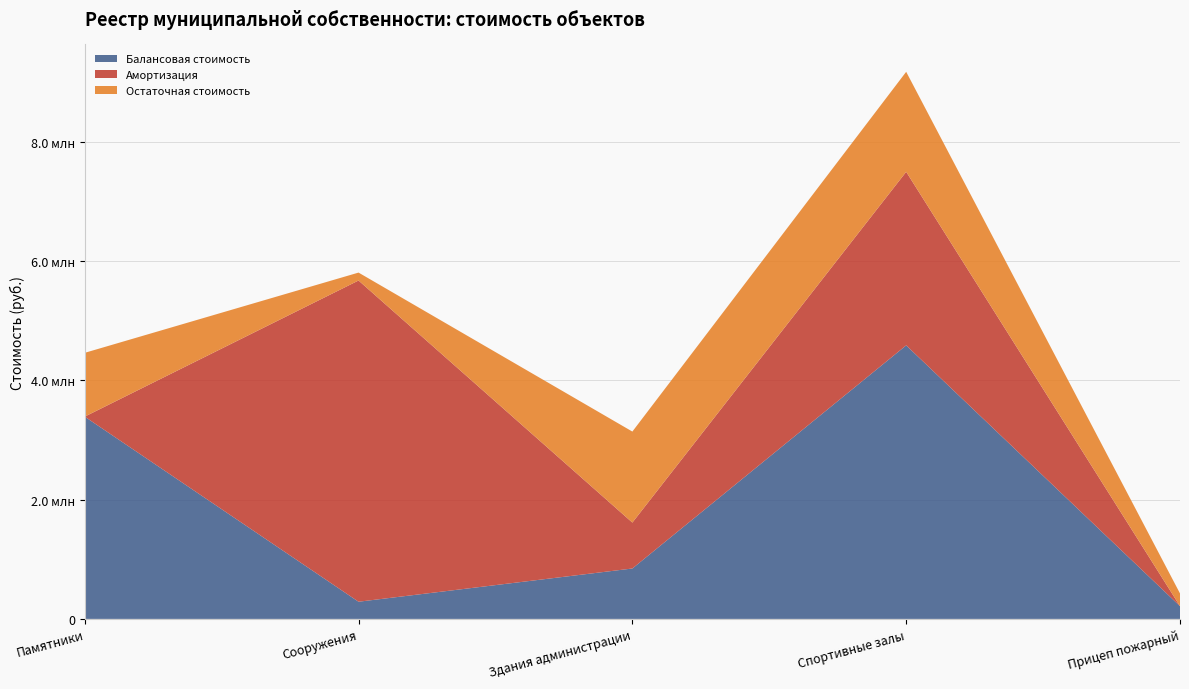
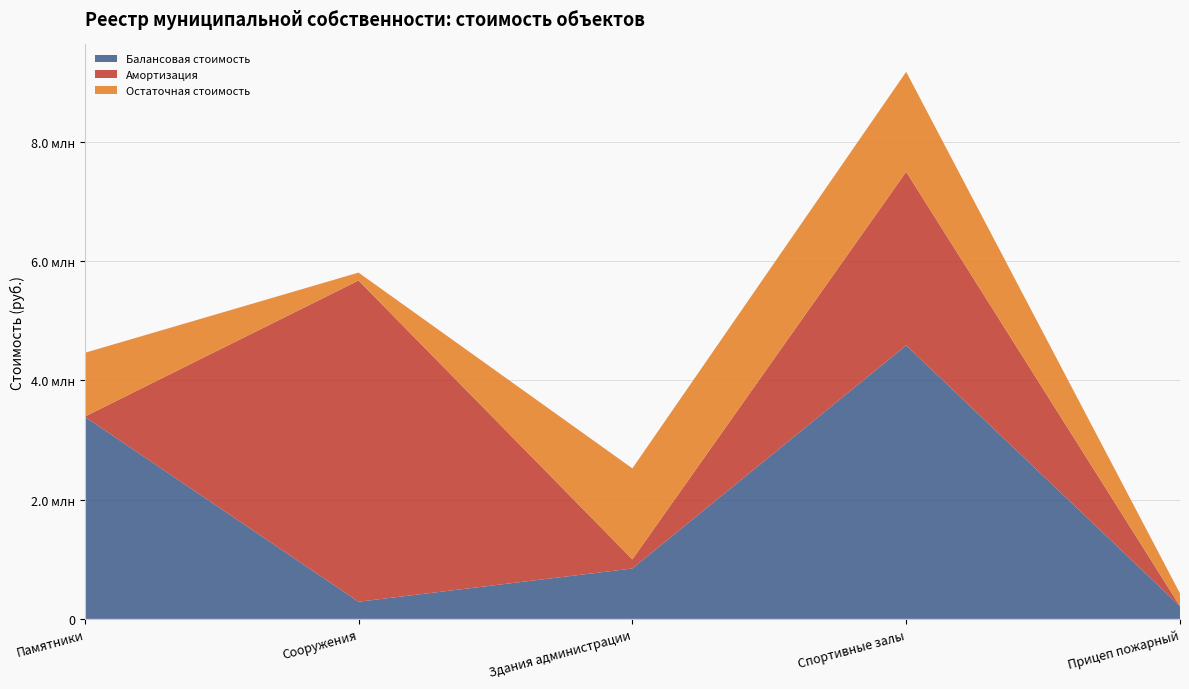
  {
    "Балансовая стоимость": {
      "Сооружения": "0.3 млн",
      "Здания администрации": "0.8 млн",
      "Спортивные залы": "4.6 млн"
    },
    "Амортизация": {
      "Сооружения": "5.4 млн",
-     "Здания администрации": "0.8 млн",
+     "Здания администрации": "0.2 млн",
      "Спортивные залы": "2.9 млн"
    },
    "Остаточная стоимость": {
      "Памятники": "1.1 млн",
      "Сооружения": "0.1 млн",
      "Здания администрации": "1.5 млн",
      "Спортивные залы": "1.7 млн",
      "Прицеп пожарный": "0.2 млн"
    }
  }
